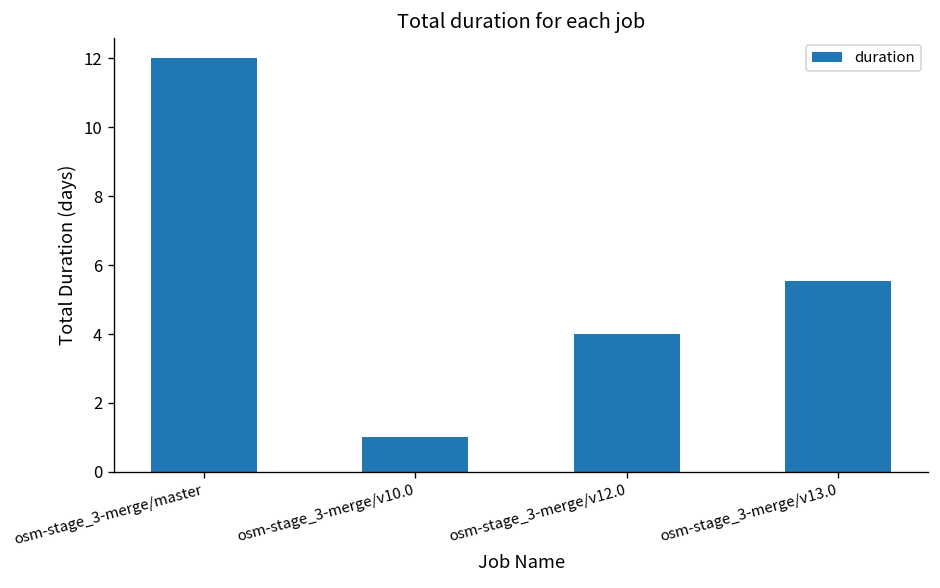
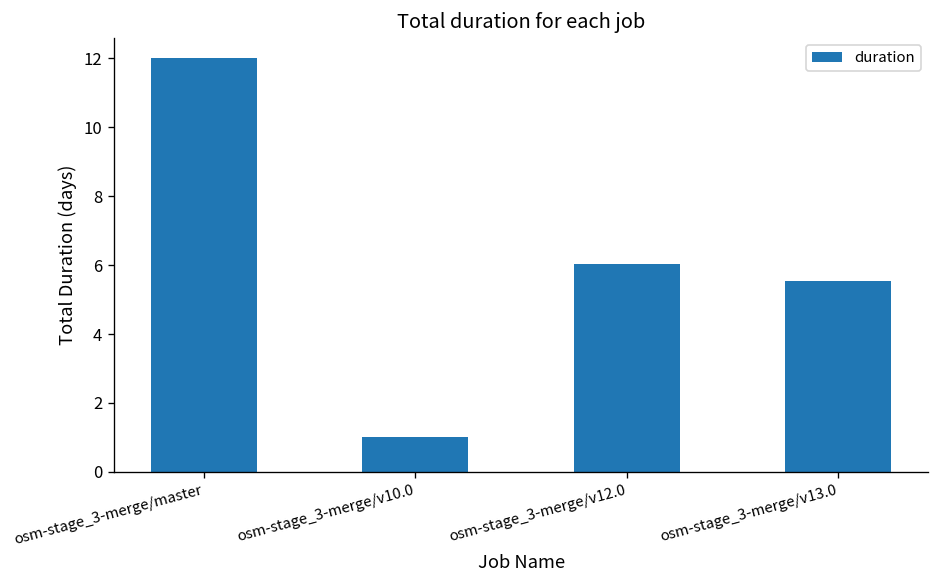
  {
    "osm-stage_3-merge/master": 12.0,
    "osm-stage_3-merge/v10.0": 1.0,
-   "osm-stage_3-merge/v12.0": 4.0,
+   "osm-stage_3-merge/v12.0": 6.0,
    "osm-stage_3-merge/v13.0": 5.5
  }
